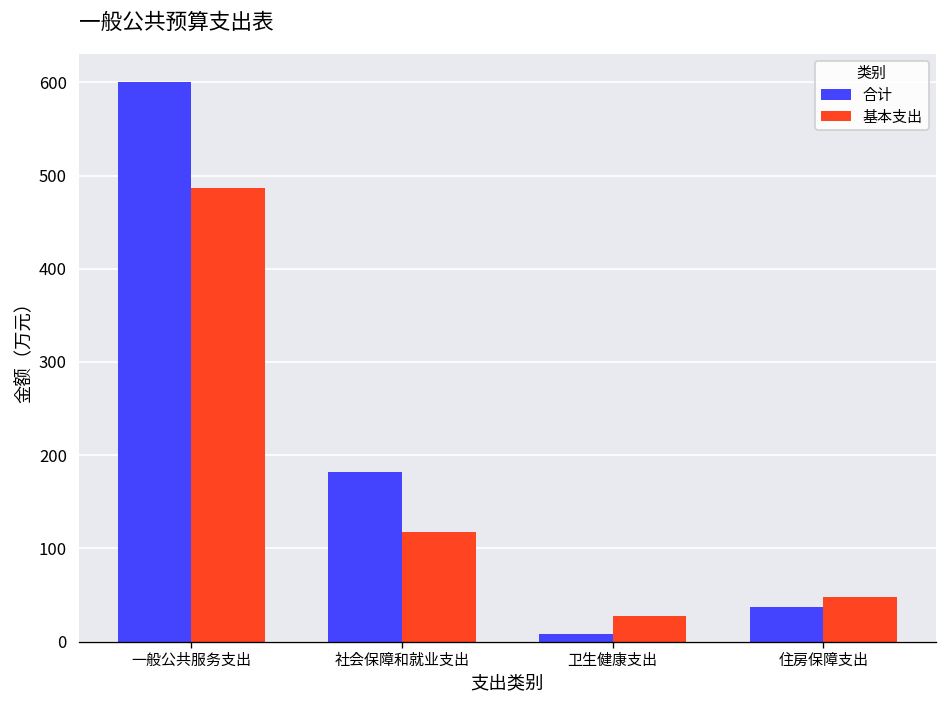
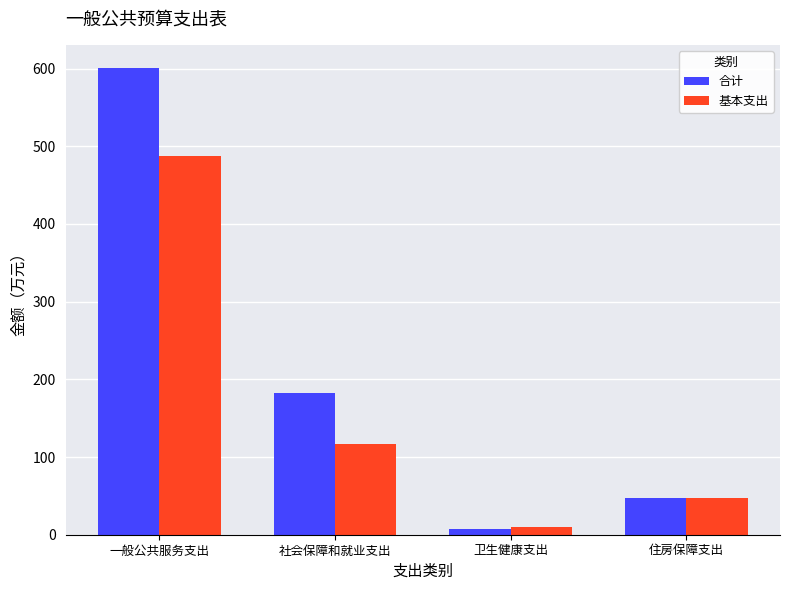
  {
    "合计": {
      "一般公共服务支出": 600,
      "社会保障和就业支出": 180,
      "卫生健康支出": 10,
-     "住房保障支出": 40
+     "住房保障支出": 50
    },
    "基本支出": {
      "一般公共服务支出": 490,
      "社会保障和就业支出": 120,
-     "卫生健康支出": 30,
+     "卫生健康支出": 10,
      "住房保障支出": 50
    }
  }
